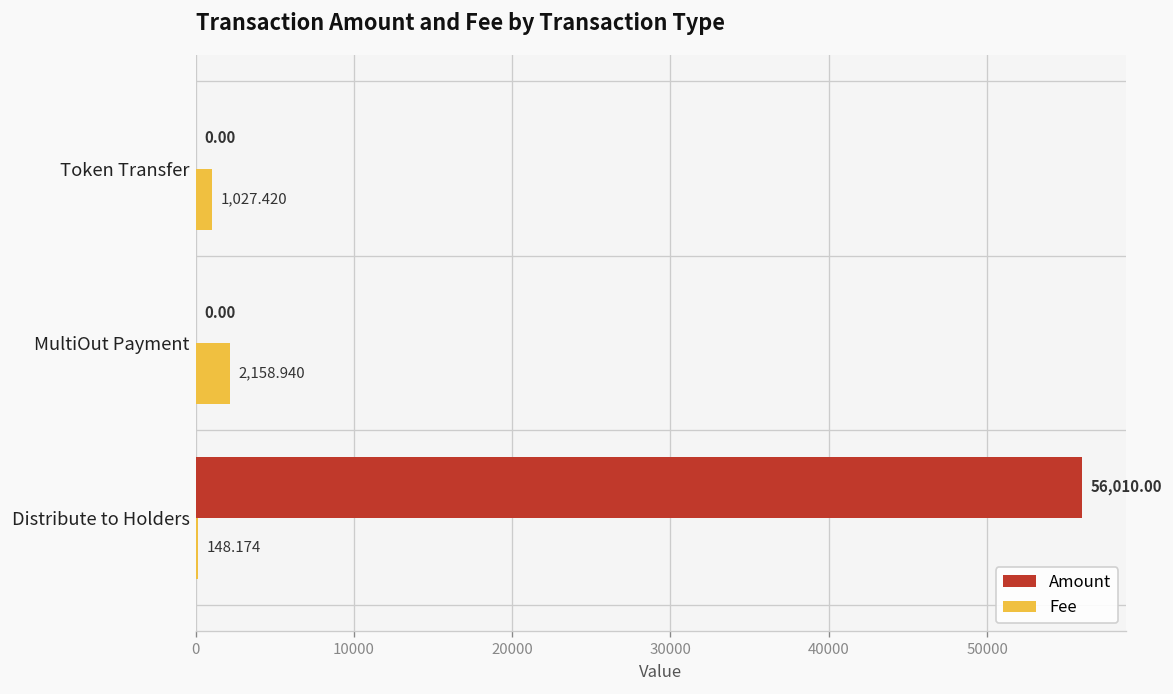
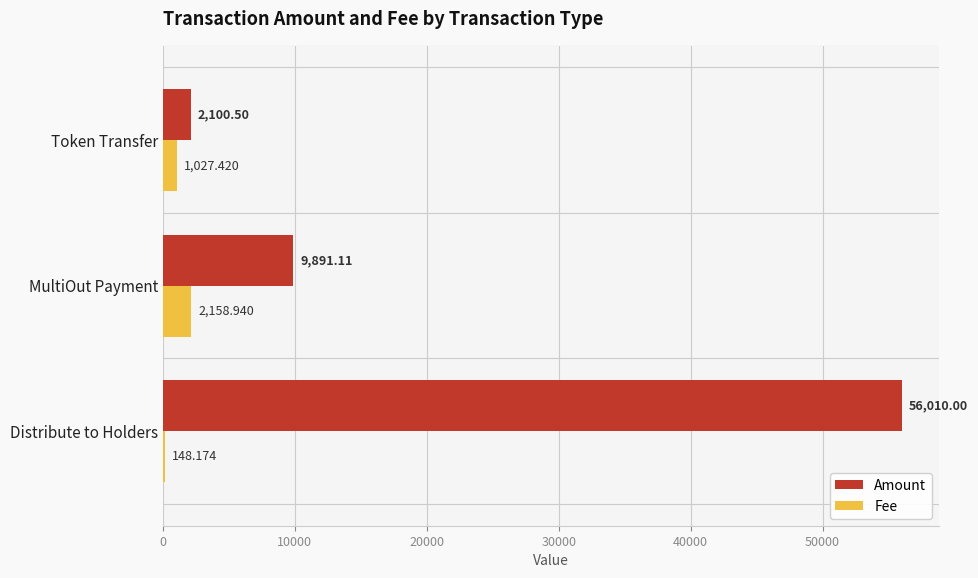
  {
    "Amount": {
-     "Token Transfer": "0.00",
-     "MultiOut Payment": "0.00",
+     "Token Transfer": "2,100.50",
+     "MultiOut Payment": "9,891.11",
      "Distribute to Holders": "56,010.00"
    },
    "Fee": {
      "Token Transfer": "1,027.420",
      "MultiOut Payment": "2,158.940",
      "Distribute to Holders": "148.174"
    }
  }
